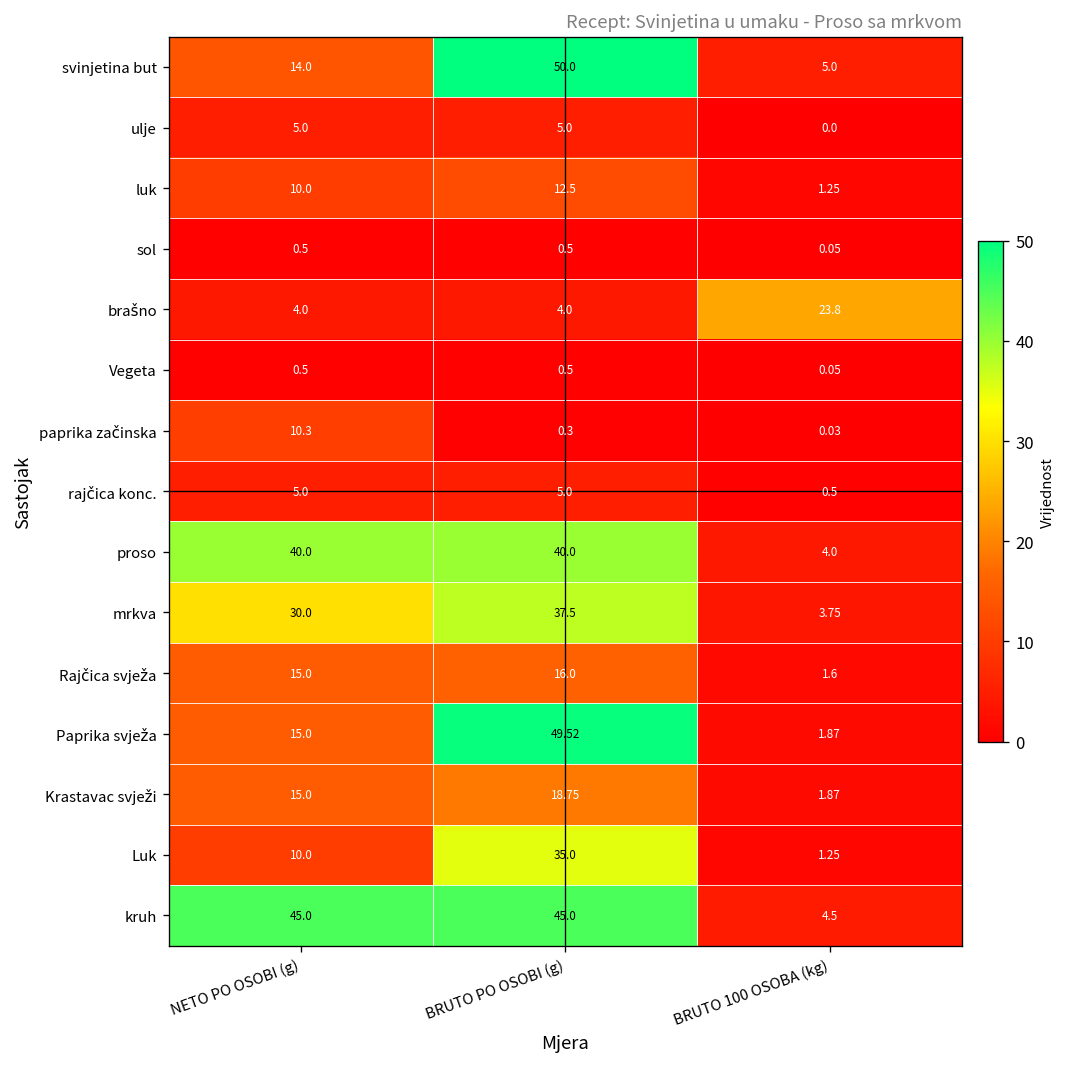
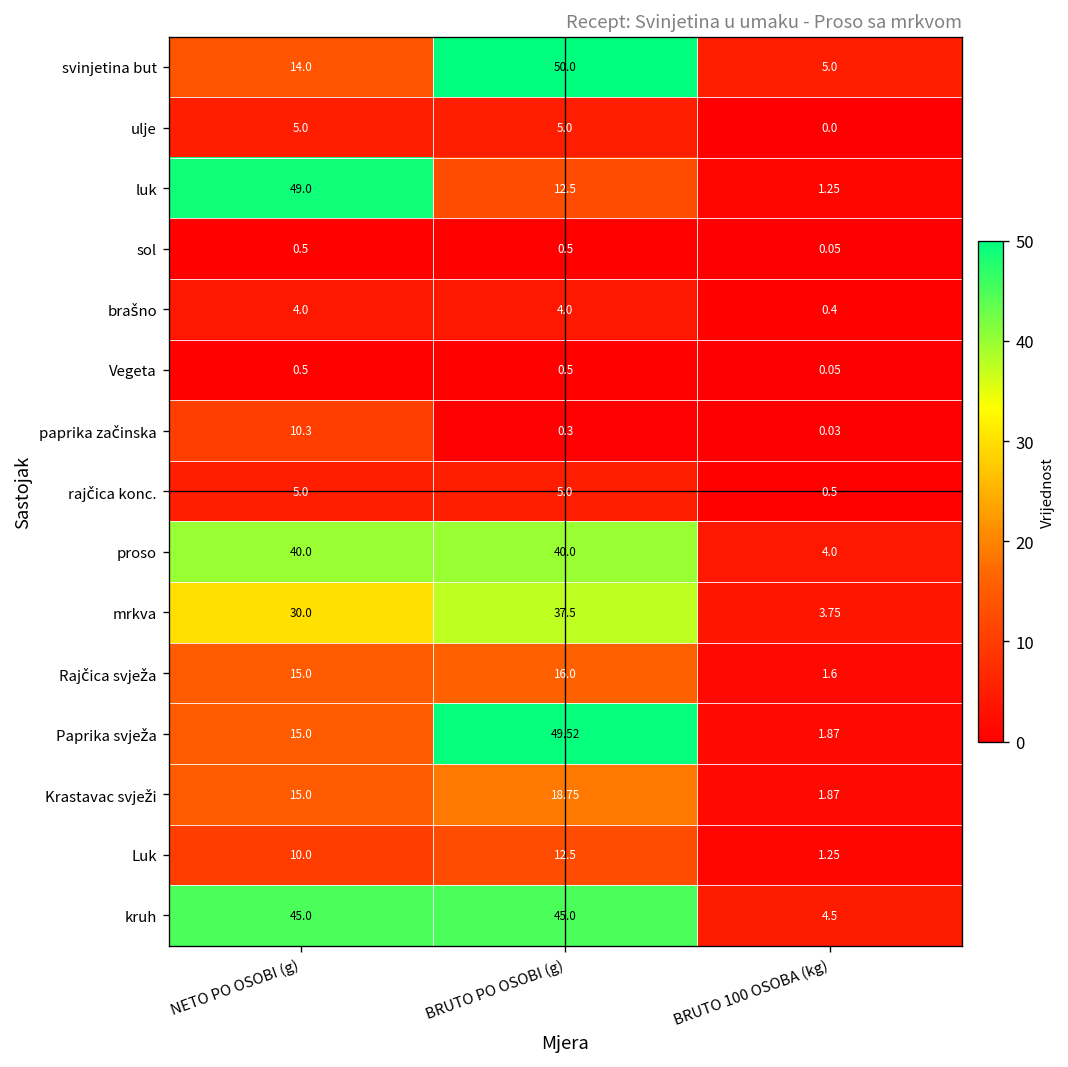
  {
    "svinjetina but": {
      "NETO PO OSOBI (g)": 14.0,
      "BRUTO PO OSOBI (g)": 50.0,
      "BRUTO 100 OSOBA (kg)": 5.0
    },
    "ulje": {
      "NETO PO OSOBI (g)": 5.0,
      "BRUTO PO OSOBI (g)": 5.0,
      "BRUTO 100 OSOBA (kg)": 0.0
    },
    "luk": {
-     "NETO PO OSOBI (g)": 10.0,
+     "NETO PO OSOBI (g)": 49.0,
      "BRUTO PO OSOBI (g)": 12.5,
      "BRUTO 100 OSOBA (kg)": 1.25
    },
    "sol": {
      "NETO PO OSOBI (g)": 0.5,
      "BRUTO PO OSOBI (g)": 0.5,
      "BRUTO 100 OSOBA (kg)": 0.05
    },
    "brašno": {
      "NETO PO OSOBI (g)": 4.0,
      "BRUTO PO OSOBI (g)": 4.0,
-     "BRUTO 100 OSOBA (kg)": 23.8
+     "BRUTO 100 OSOBA (kg)": 0.4
    },
    "Vegeta": {
      "NETO PO OSOBI (g)": 0.5,
      "BRUTO PO OSOBI (g)": 0.5,
      "BRUTO 100 OSOBA (kg)": 0.05
    },
    "paprika začinska": {
      "NETO PO OSOBI (g)": 10.3,
      "BRUTO PO OSOBI (g)": 0.3,
      "BRUTO 100 OSOBA (kg)": 0.03
    },
    "rajčica konc.": {
      "NETO PO OSOBI (g)": 5.0,
      "BRUTO PO OSOBI (g)": 5.0,
      "BRUTO 100 OSOBA (kg)": 0.5
    },
    "proso": {
      "NETO PO OSOBI (g)": 40.0,
      "BRUTO PO OSOBI (g)": 40.0,
      "BRUTO 100 OSOBA (kg)": 4.0
    },
    "mrkva": {
      "NETO PO OSOBI (g)": 30.0,
      "BRUTO PO OSOBI (g)": 37.5,
      "BRUTO 100 OSOBA (kg)": 3.75
    },
    "Rajčica svježa": {
      "NETO PO OSOBI (g)": 15.0,
      "BRUTO PO OSOBI (g)": 16.0,
      "BRUTO 100 OSOBA (kg)": 1.6
    },
    "Paprika svježa": {
      "NETO PO OSOBI (g)": 15.0,
      "BRUTO PO OSOBI (g)": 49.52,
      "BRUTO 100 OSOBA (kg)": 1.87
    },
    "Krastavac svježi": {
      "NETO PO OSOBI (g)": 15.0,
      "BRUTO PO OSOBI (g)": 18.75,
      "BRUTO 100 OSOBA (kg)": 1.87
    },
    "Luk": {
      "NETO PO OSOBI (g)": 10.0,
-     "BRUTO PO OSOBI (g)": 35.0,
+     "BRUTO PO OSOBI (g)": 12.5,
      "BRUTO 100 OSOBA (kg)": 1.25
    },
    "kruh": {
      "NETO PO OSOBI (g)": 45.0,
      "BRUTO PO OSOBI (g)": 45.0,
      "BRUTO 100 OSOBA (kg)": 4.5
    }
  }
